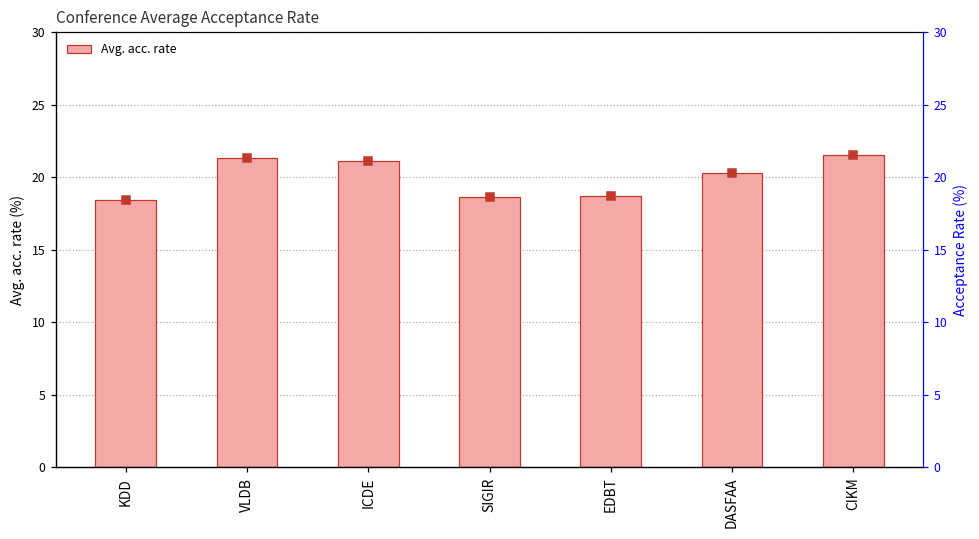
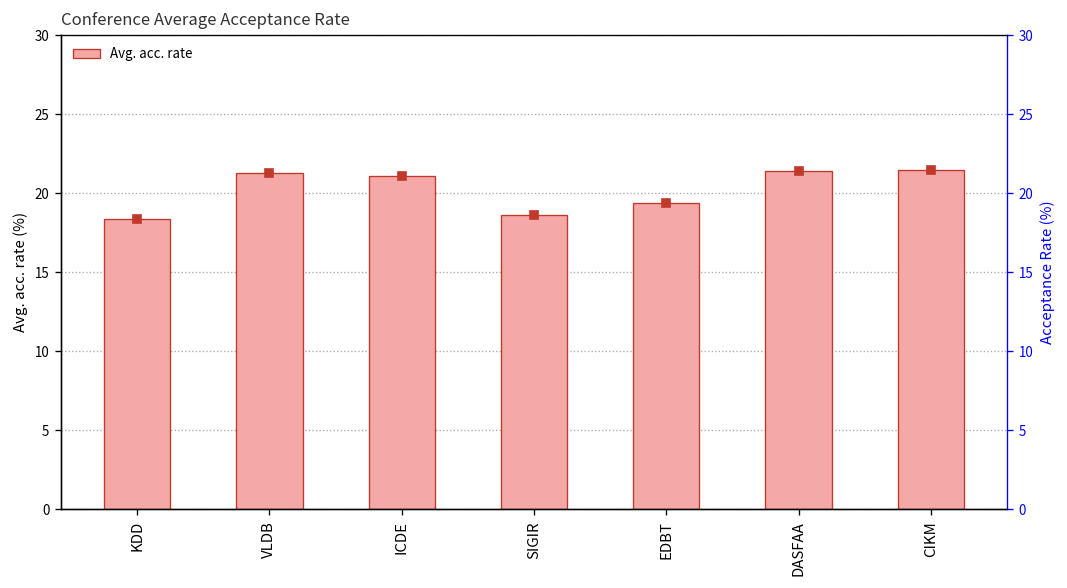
  {
    "Avg. acc. rate": {
      "KDD": 18.4,
      "VLDB": 21.3,
      "ICDE": 21.1,
      "SIGIR": 18.6,
-     "EDBT": 18.7,
-     "DASFAA": 20.3,
+     "EDBT": 19.4,
+     "DASFAA": 21.4,
      "CIKM": 21.5
    }
  }
